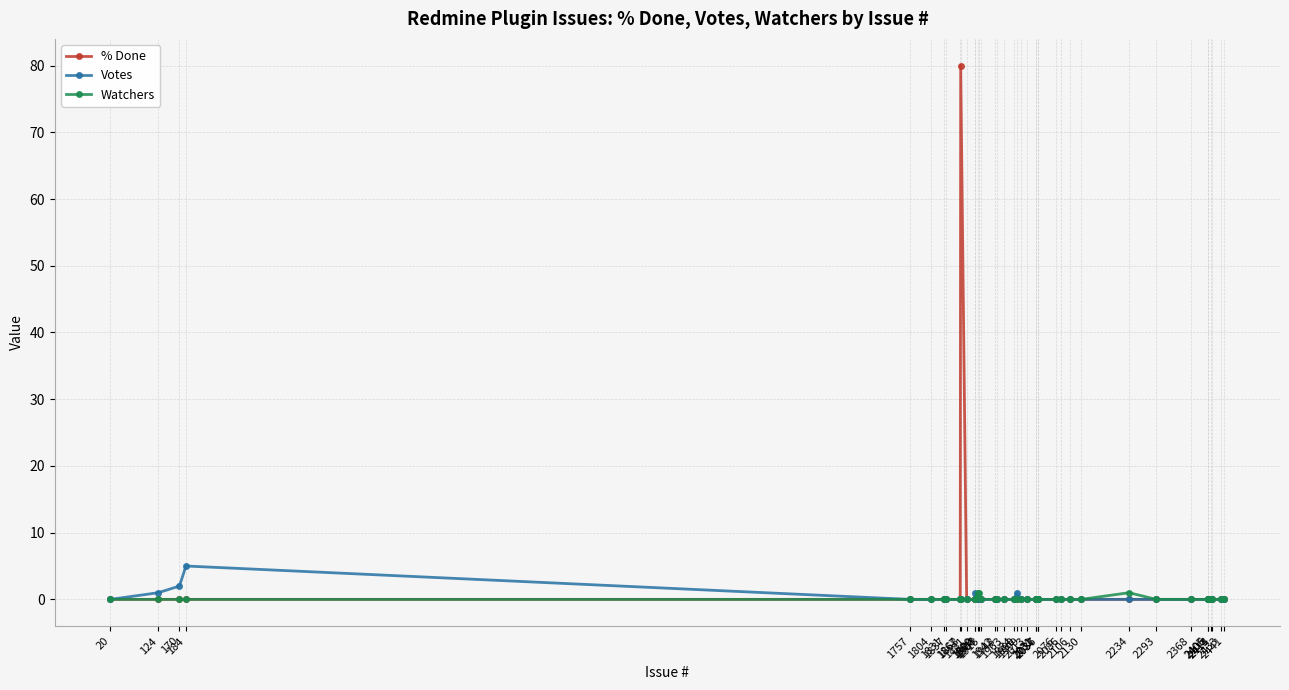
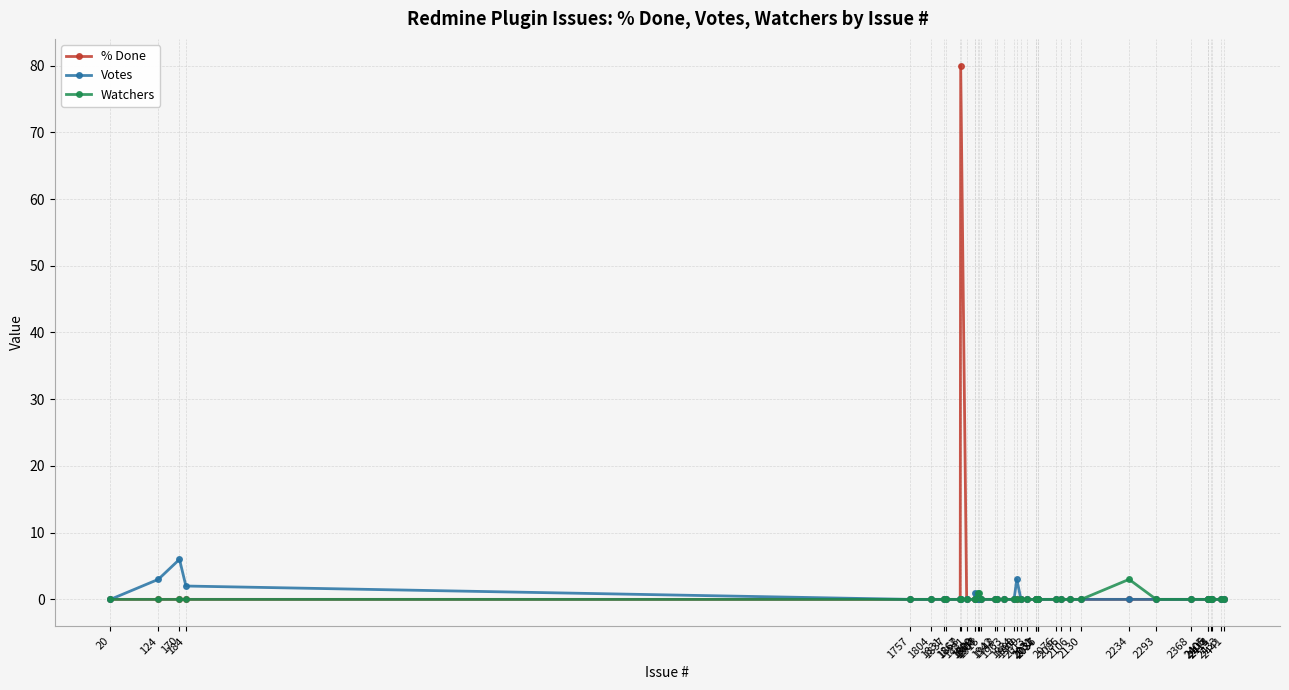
  {
    "% Done": {
      "1868": 80
    },
    "Votes": {
-     "124": 1,
-     "170": 2,
-     "184": 5,
+     "124": 3,
+     "170": 6,
+     "184": 2,
      "1900": 1,
-     "1990": 1
+     "1990": 3
    },
    "Watchers": {
      "1906": 1,
      "1907": 1,
-     "2234": 1
+     "2234": 3
    }
  }
